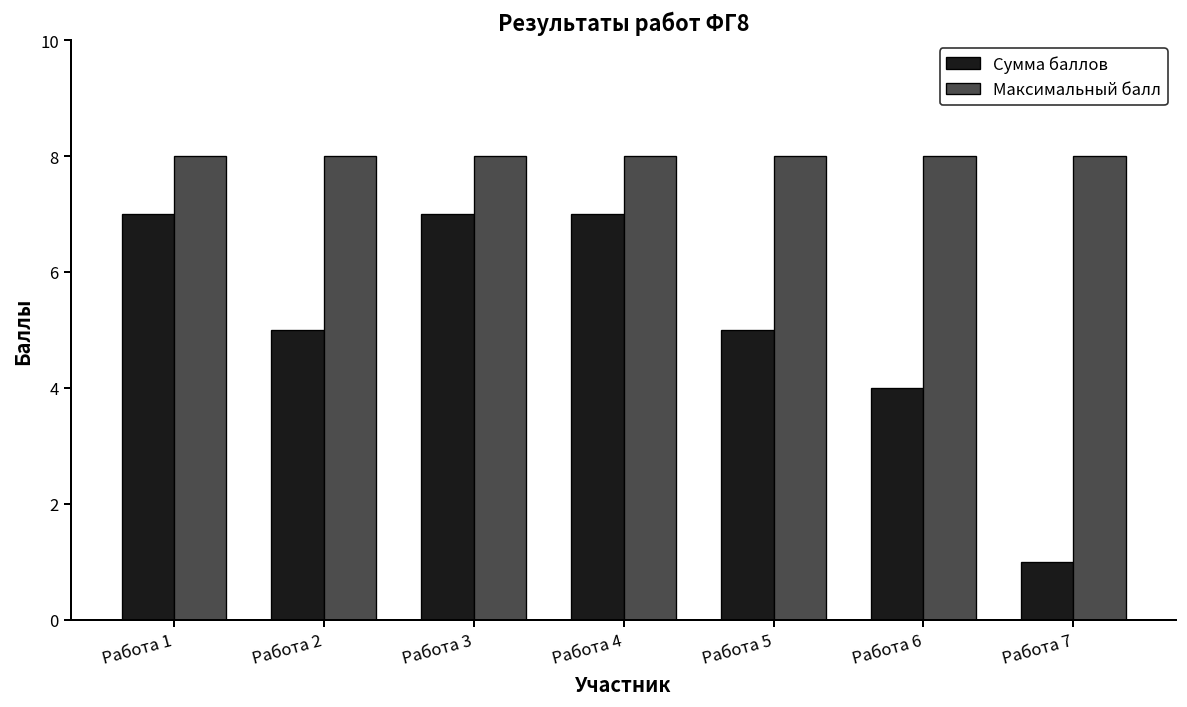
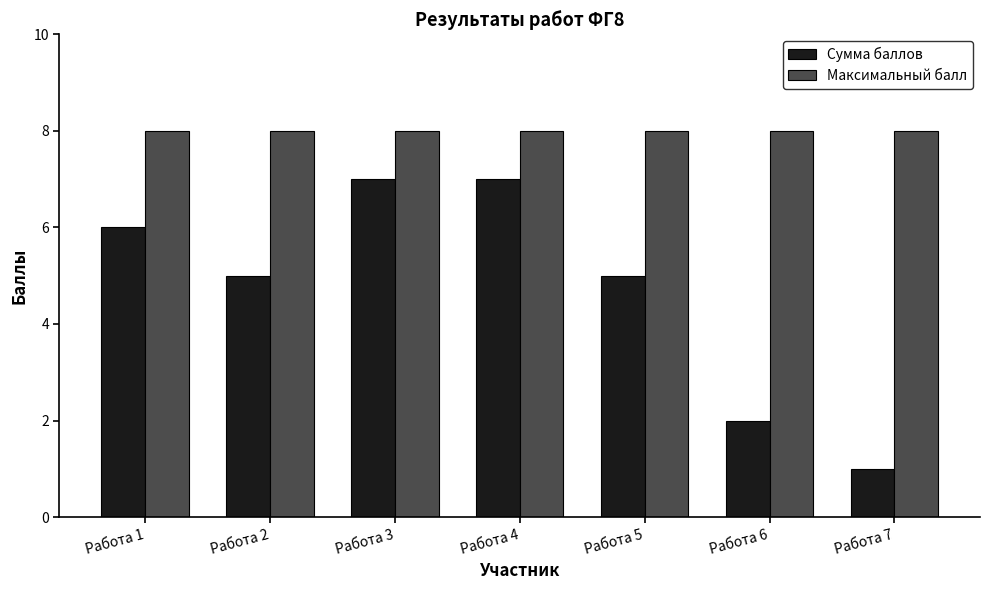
  {
    "Сумма баллов": {
-     "Работа 1": 7,
+     "Работа 1": 6,
      "Работа 2": 5,
      "Работа 3": 7,
      "Работа 4": 7,
      "Работа 5": 5,
-     "Работа 6": 4,
+     "Работа 6": 2,
      "Работа 7": 1
    },
    "Максимальный балл": {
      "Работа 1": 8,
      "Работа 2": 8,
      "Работа 3": 8,
      "Работа 4": 8,
      "Работа 5": 8,
      "Работа 6": 8,
      "Работа 7": 8
    }
  }
